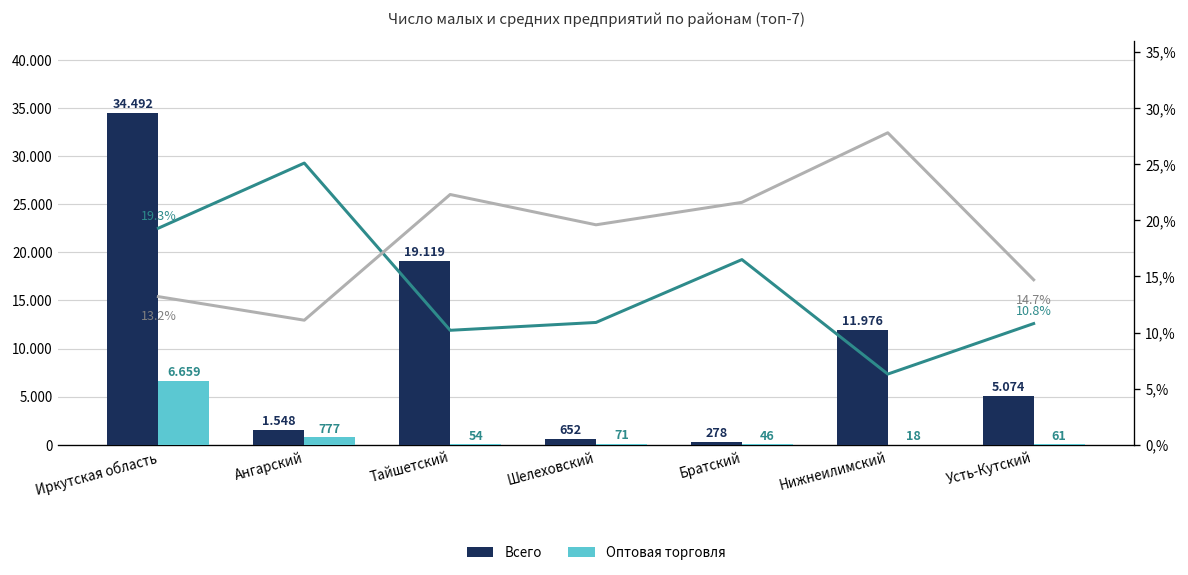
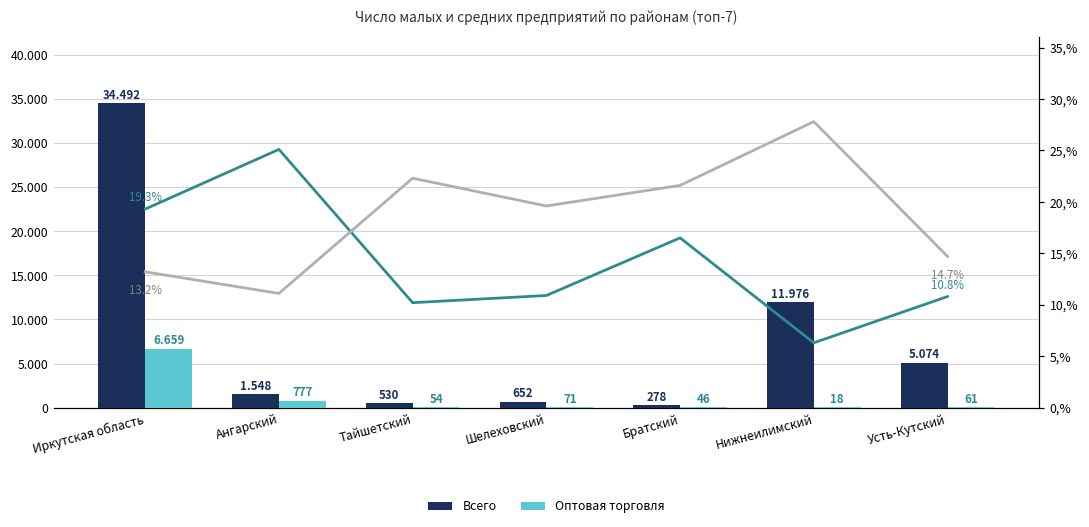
  {
    "Всего": {
-     "Тайшетский": 19.119,
+     "Тайшетский": 530,
      "Шелеховский": 652,
      "Братский": 278
    },
    "Оптовая торговля": {
      "Ангарский": 777,
      "Тайшетский": 54,
      "Шелеховский": 71,
      "Братский": 46,
      "Нижнеилимский": 18,
      "Усть-Кутский": 61
    }
  }
